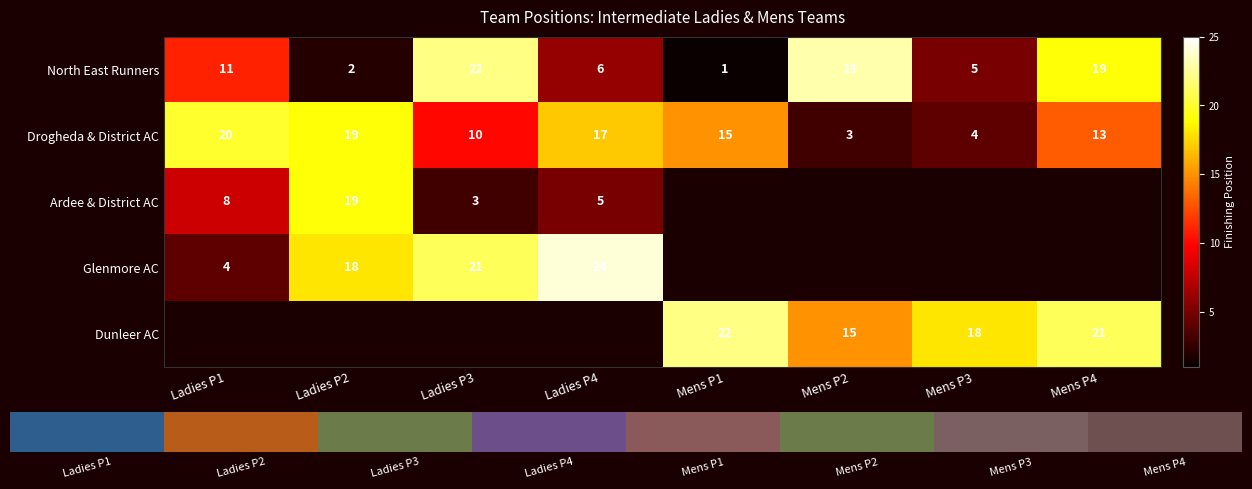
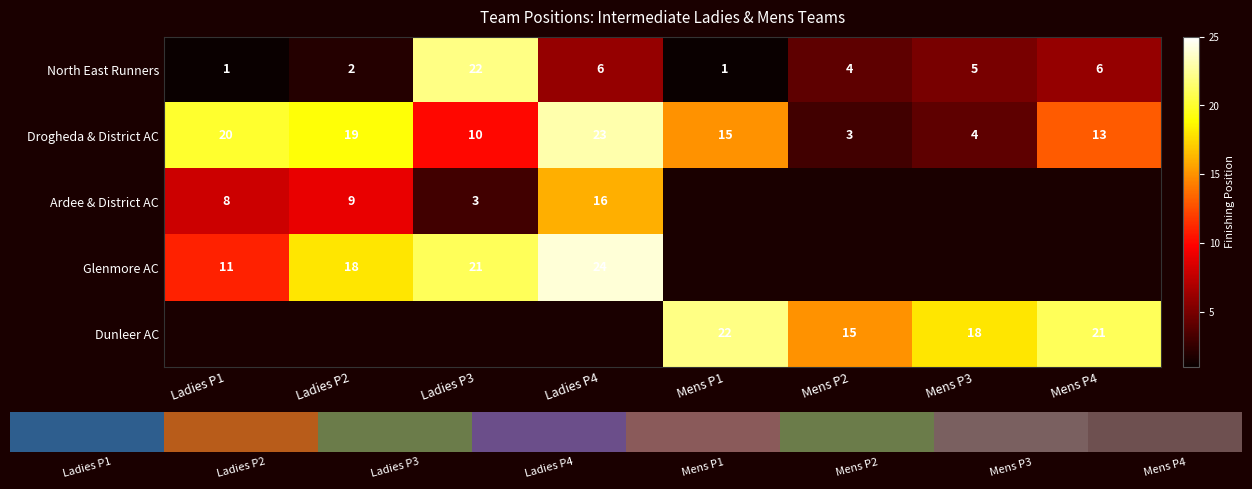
  {
    "Team Positions: Intermediate Ladies & Mens Teams": {
      "North East Runners": {
-       "Ladies P1": 11,
+       "Ladies P1": 1,
        "Ladies P2": 2,
        "Ladies P3": 22,
        "Ladies P4": 6,
        "Mens P1": 1,
-       "Mens P2": 23,
+       "Mens P2": 4,
        "Mens P3": 5,
-       "Mens P4": 19
+       "Mens P4": 6
      },
      "Drogheda & District AC": {
        "Ladies P1": 20,
        "Ladies P2": 19,
        "Ladies P3": 10,
-       "Ladies P4": 17,
+       "Ladies P4": 23,
        "Mens P1": 15,
        "Mens P2": 3,
        "Mens P3": 4,
        "Mens P4": 13
      },
      "Ardee & District AC": {
        "Ladies P1": 8,
-       "Ladies P2": 19,
+       "Ladies P2": 9,
        "Ladies P3": 3,
-       "Ladies P4": 5
+       "Ladies P4": 16
      },
      "Glenmore AC": {
-       "Ladies P1": 4,
+       "Ladies P1": 11,
        "Ladies P2": 18,
        "Ladies P3": 21
      },
      "Dunleer AC": {
        "Mens P1": 22,
        "Mens P2": 15,
        "Mens P3": 18,
        "Mens P4": 21
      }
    }
  }
